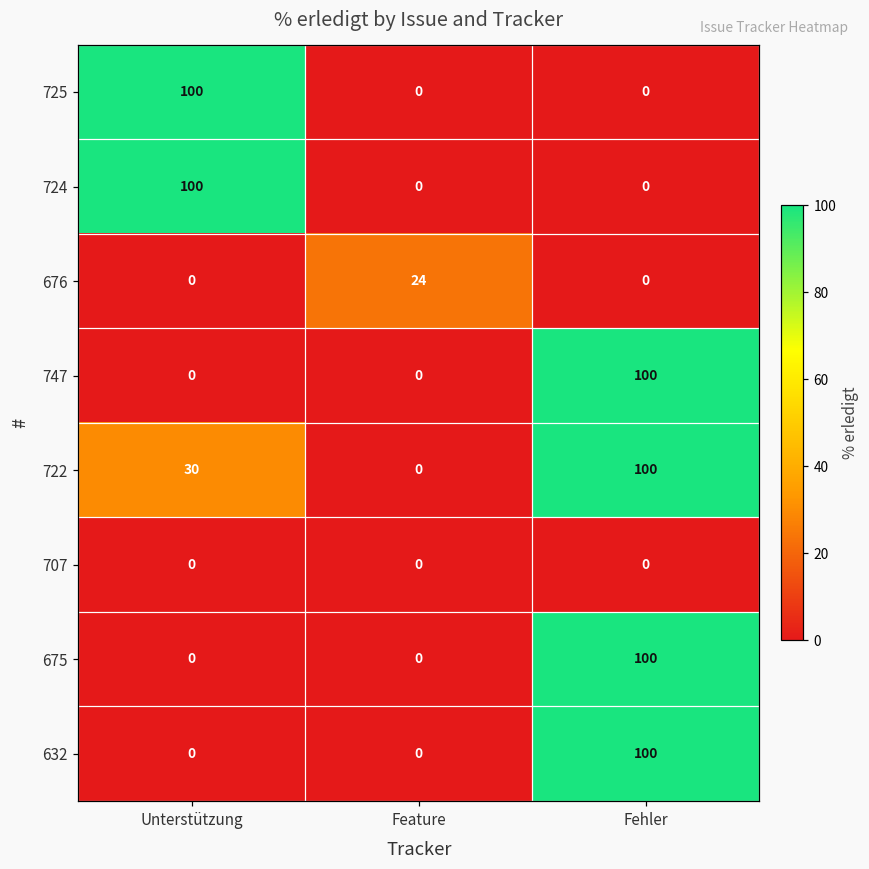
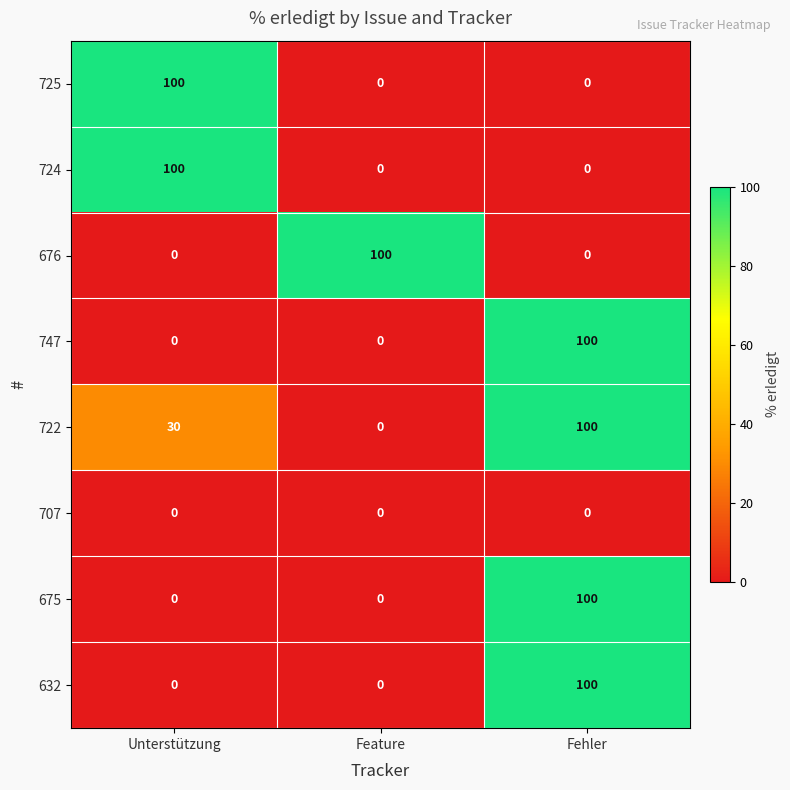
  {
    "725": {
      "Unterstützung": 100,
      "Feature": 0,
      "Fehler": 0
    },
    "724": {
      "Unterstützung": 100,
      "Feature": 0,
      "Fehler": 0
    },
    "676": {
      "Unterstützung": 0,
-     "Feature": 24,
+     "Feature": 100,
      "Fehler": 0
    },
    "747": {
      "Unterstützung": 0,
      "Feature": 0,
      "Fehler": 100
    },
    "722": {
      "Unterstützung": 30,
      "Feature": 0,
      "Fehler": 100
    },
    "707": {
      "Unterstützung": 0,
      "Feature": 0,
      "Fehler": 0
    },
    "675": {
      "Unterstützung": 0,
      "Feature": 0,
      "Fehler": 100
    },
    "632": {
      "Unterstützung": 0,
      "Feature": 0,
      "Fehler": 100
    }
  }
